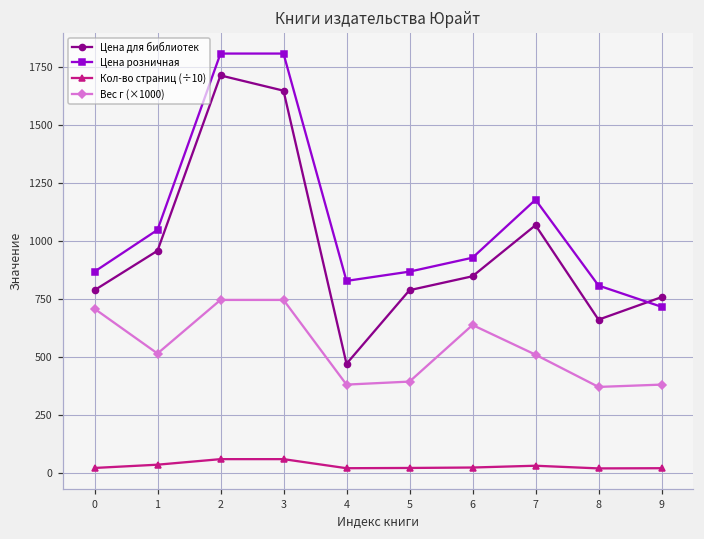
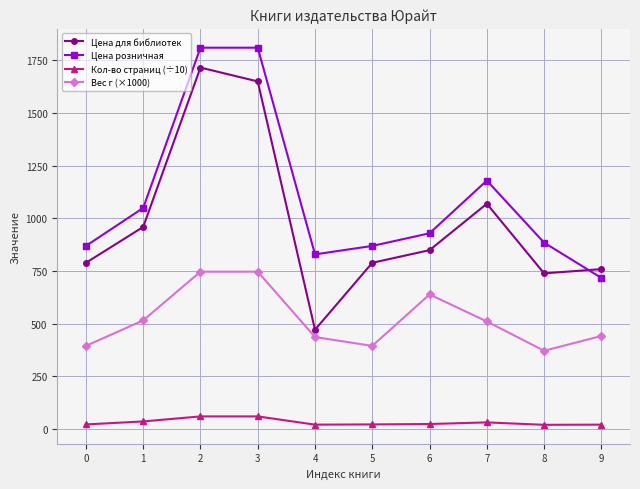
  {
    "Цена для библиотек": {
      "0": 790,
      "1": 960,
      "2": 1710,
      "3": 1650,
      "4": 470,
      "5": 790,
      "6": 850,
      "7": 1070,
-     "8": 660,
+     "8": 740,
      "9": 760
    },
    "Цена розничная": {
      "0": 870,
      "1": 1050,
      "2": 1810,
      "3": 1810,
      "4": 830,
      "5": 870,
      "6": 930,
      "7": 1180,
-     "8": 810,
+     "8": 880,
      "9": 720
    },
    "Кол-во страниц (÷10)": {
      "0": 20,
      "1": 40,
      "2": 60,
      "3": 60,
      "4": 20,
      "5": 20,
      "6": 20,
      "7": 30,
      "8": 20,
      "9": 20
    },
    "Вес г (×1000)": {
-     "0": 710,
+     "0": 400,
      "1": 520,
      "2": 750,
      "3": 750,
-     "4": 380,
+     "4": 440,
      "5": 400,
      "6": 640,
      "7": 510,
      "8": 370,
-     "9": 380
+     "9": 440
    }
  }
